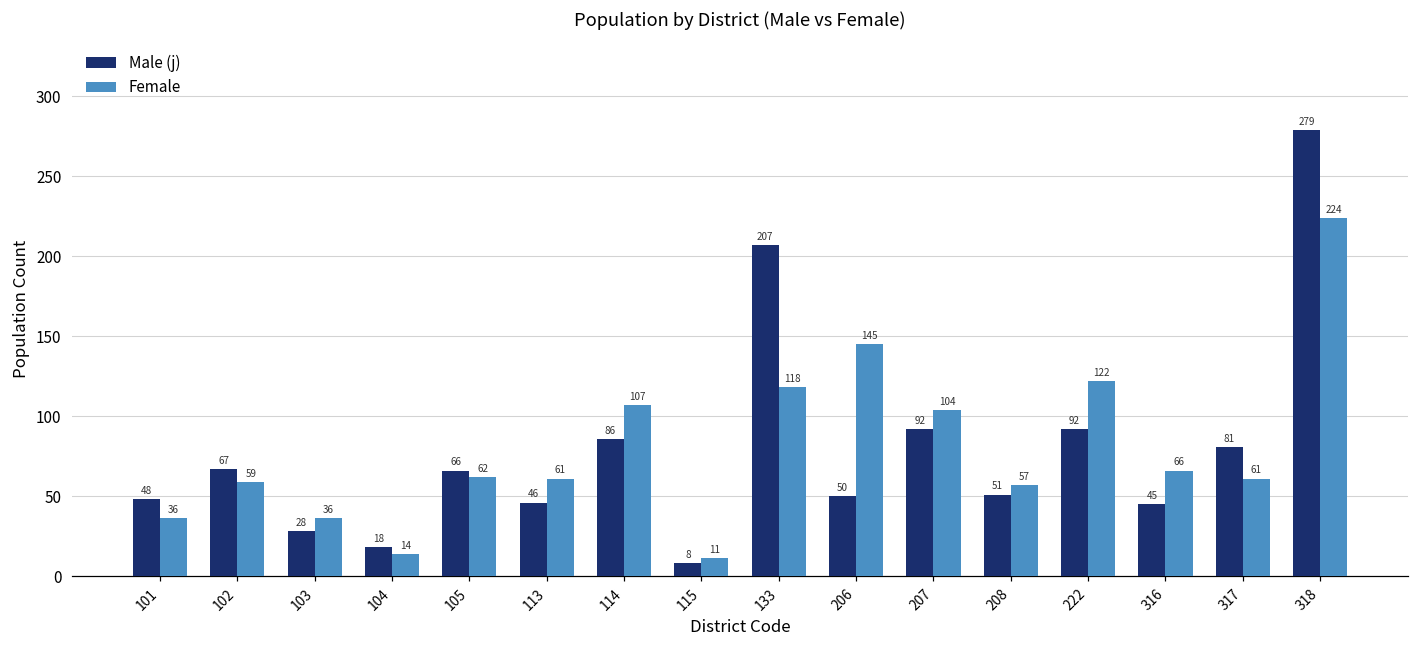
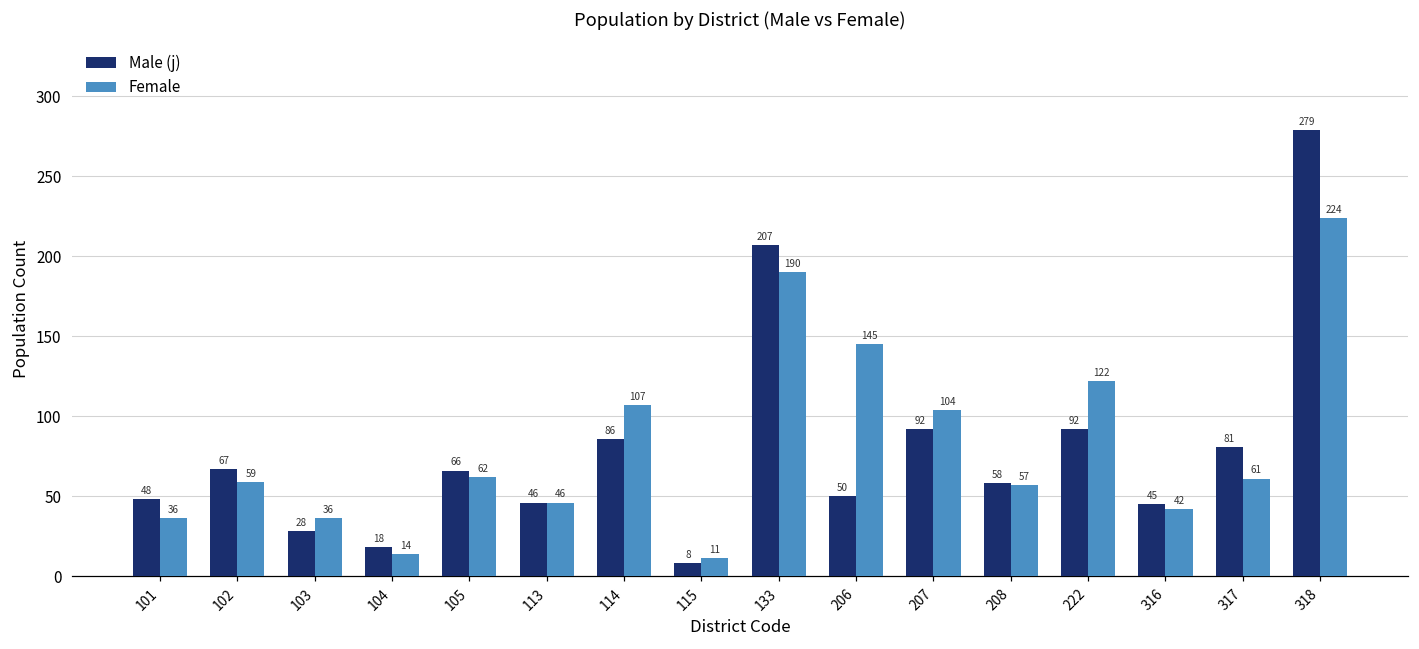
  {
    "Male (j)": {
      "101": 48,
      "102": 67,
      "103": 28,
      "104": 18,
      "105": 66,
      "113": 46,
      "114": 86,
      "115": 8,
      "133": 207,
      "206": 50,
      "207": 92,
-     "208": 51,
+     "208": 58,
      "222": 92,
      "316": 45,
      "317": 81,
      "318": 279
    },
    "Female": {
      "101": 36,
      "102": 59,
      "103": 36,
      "104": 14,
      "105": 62,
-     "113": 61,
+     "113": 46,
      "114": 107,
      "115": 11,
-     "133": 118,
+     "133": 190,
      "206": 145,
      "207": 104,
      "208": 57,
      "222": 122,
-     "316": 66,
+     "316": 42,
      "317": 61,
      "318": 224
    }
  }
